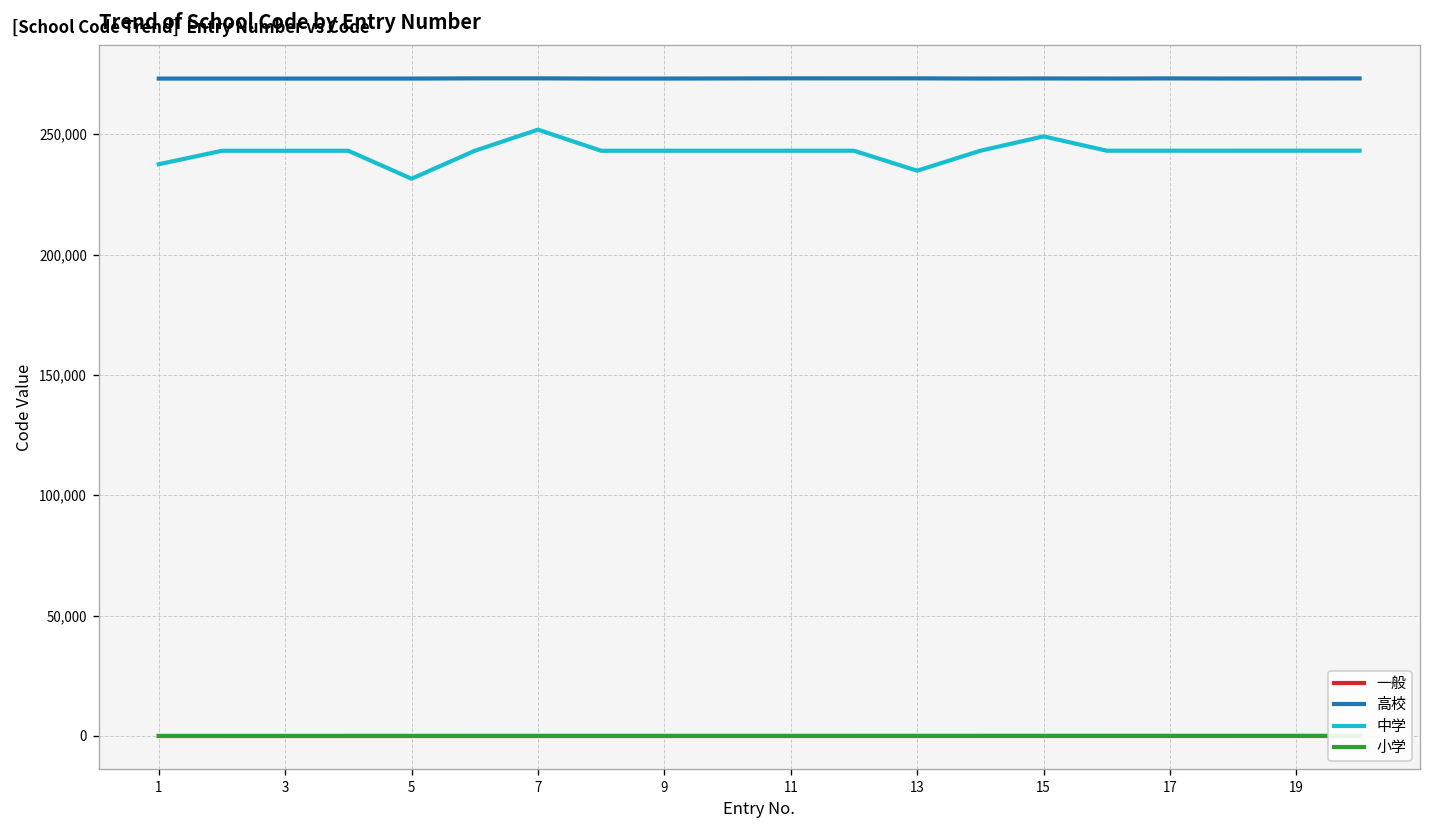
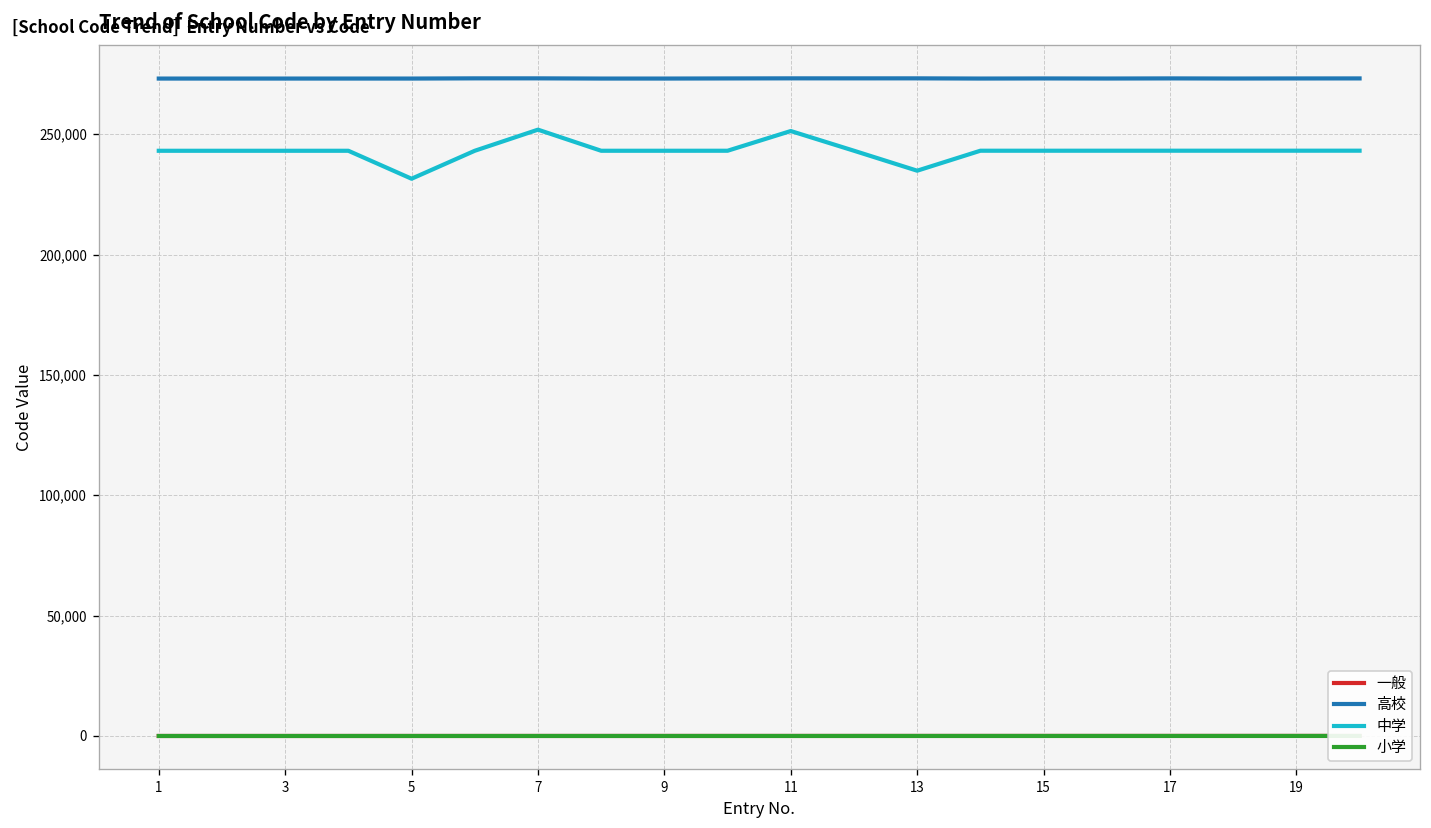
  {
    "小学": {
      "1": "0",
      "3": "0",
      "5": "0",
      "7": "0",
      "9": "0",
      "11": "0",
      "13": "0",
      "15": "0",
      "17": "0",
      "19": "0"
    },
    "高校": {
      "1": "273,000",
      "3": "273,000",
      "5": "273,000",
      "7": "273,000",
      "9": "273,000",
      "11": "273,000",
      "13": "273,000",
      "15": "273,000",
      "17": "273,000",
      "19": "273,000"
    },
    "中学": {
-     "1": "238,000",
+     "1": "243,000",
      "3": "243,000",
      "5": "231,000",
      "7": "252,000",
      "9": "243,000",
-     "11": "243,000",
+     "11": "251,000",
      "13": "235,000",
-     "15": "249,000",
+     "15": "243,000",
      "17": "243,000",
      "19": "243,000"
    }
  }
